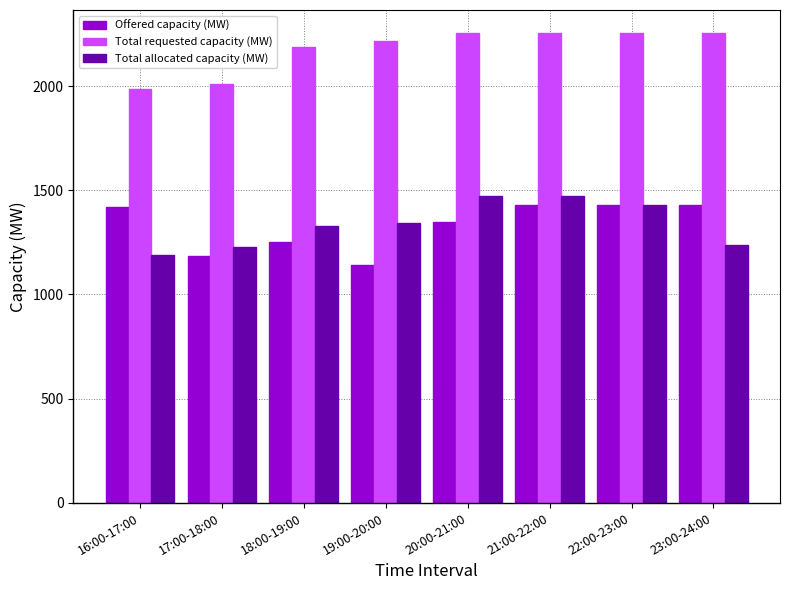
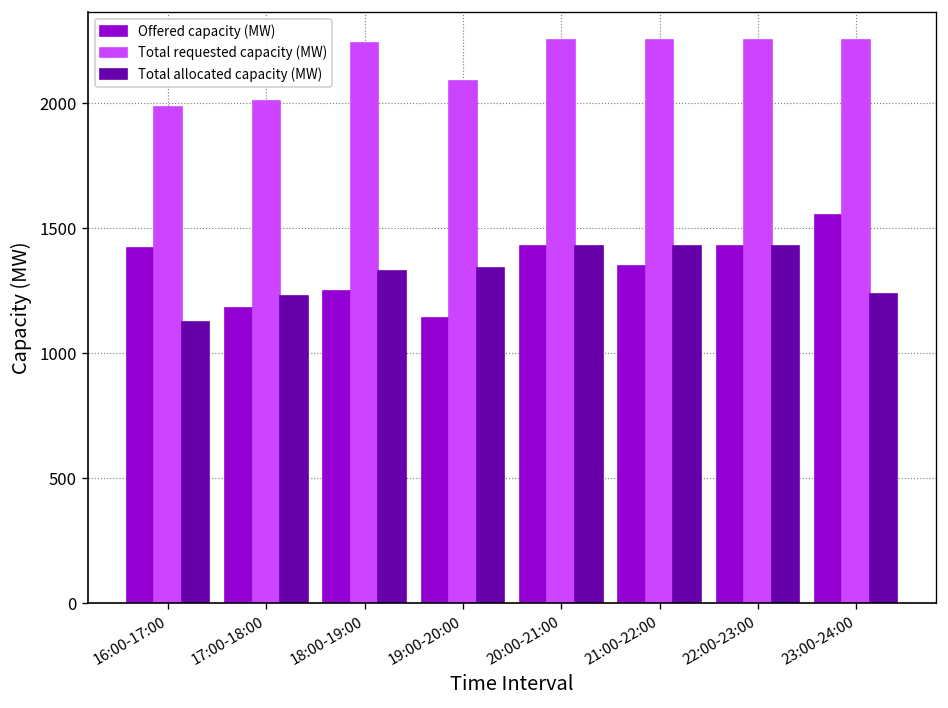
  {
    "Offered capacity (MW)": {
      "16:00-17:00": 1420,
      "17:00-18:00": 1180,
      "18:00-19:00": 1250,
      "19:00-20:00": 1140,
-     "20:00-21:00": 1350,
-     "21:00-22:00": 1430,
+     "20:00-21:00": 1430,
+     "21:00-22:00": 1350,
      "22:00-23:00": 1430,
-     "23:00-24:00": 1430
+     "23:00-24:00": 1550
    },
    "Total requested capacity (MW)": {
      "16:00-17:00": 1980,
      "17:00-18:00": 2010,
-     "18:00-19:00": 2190,
-     "19:00-20:00": 2220,
+     "18:00-19:00": 2240,
+     "19:00-20:00": 2090,
      "20:00-21:00": 2250,
      "21:00-22:00": 2250,
      "22:00-23:00": 2250,
      "23:00-24:00": 2250
    },
    "Total allocated capacity (MW)": {
-     "16:00-17:00": 1190,
+     "16:00-17:00": 1130,
      "17:00-18:00": 1230,
      "18:00-19:00": 1330,
      "19:00-20:00": 1340,
-     "20:00-21:00": 1470,
-     "21:00-22:00": 1470,
+     "20:00-21:00": 1430,
+     "21:00-22:00": 1430,
      "22:00-23:00": 1430,
      "23:00-24:00": 1240
    }
  }
